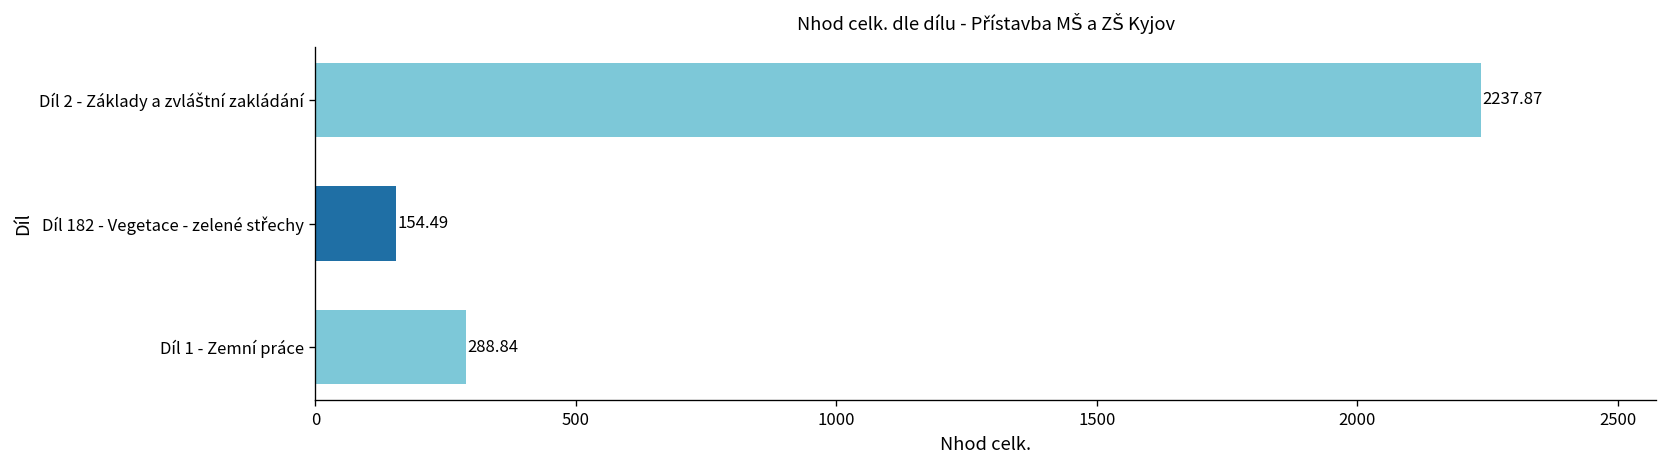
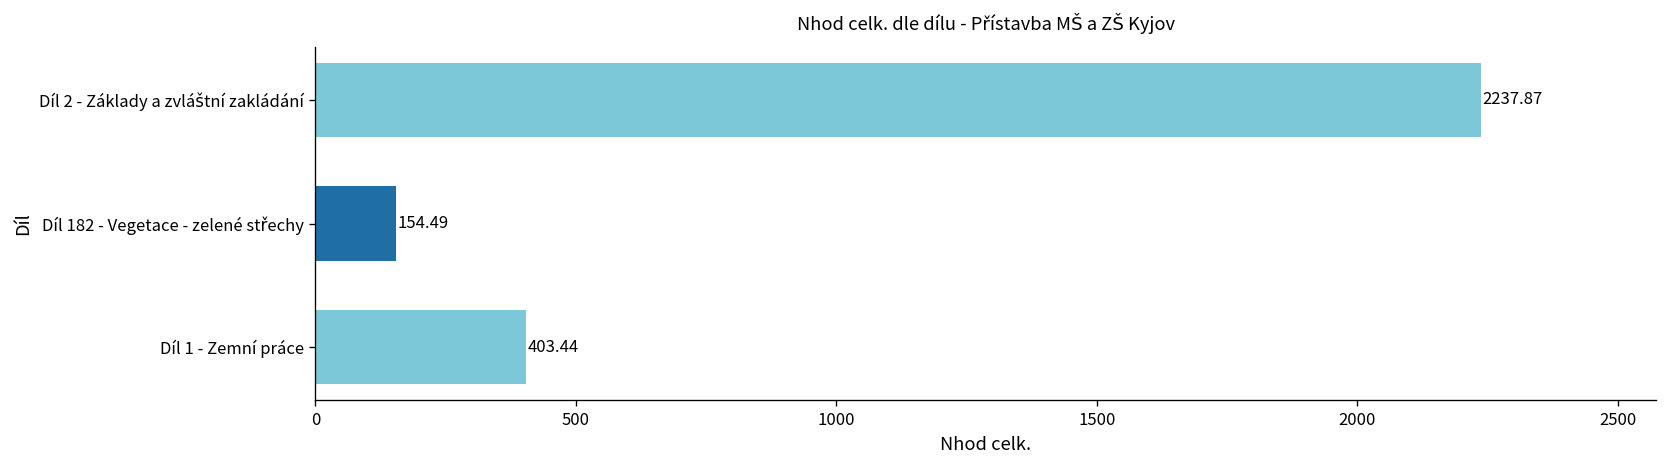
  {
    "Díl 2 - Základy a zvláštní zakládání": 2237.87,
    "Díl 182 - Vegetace - zelené střechy": 154.49,
-   "Díl 1 - Zemní práce": 288.84
+   "Díl 1 - Zemní práce": 403.44
  }
